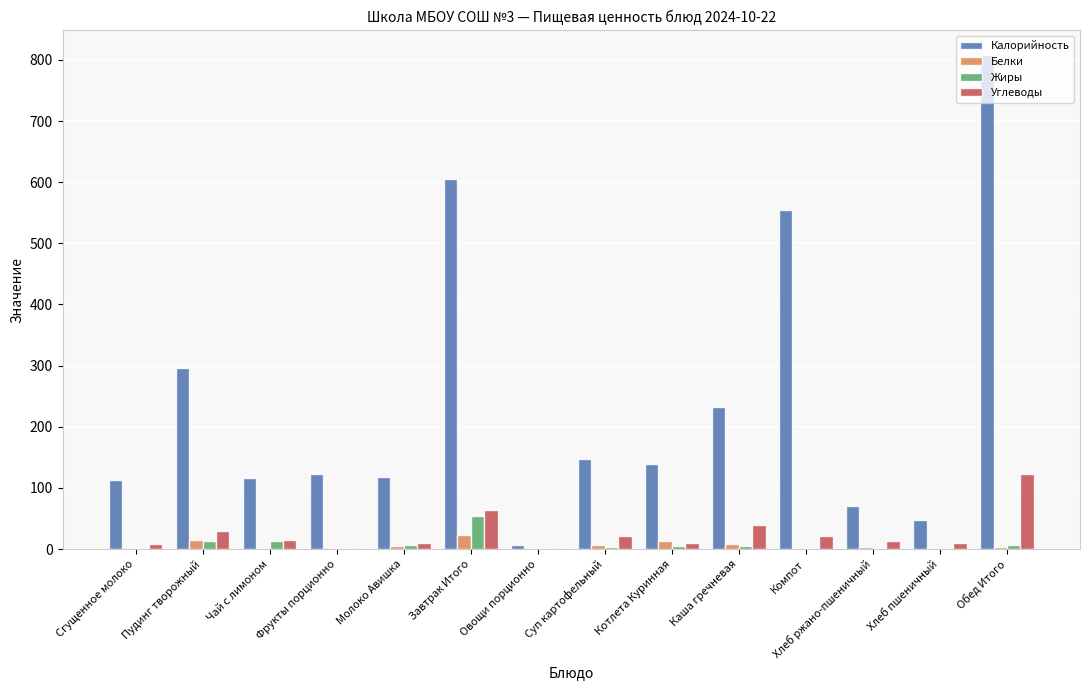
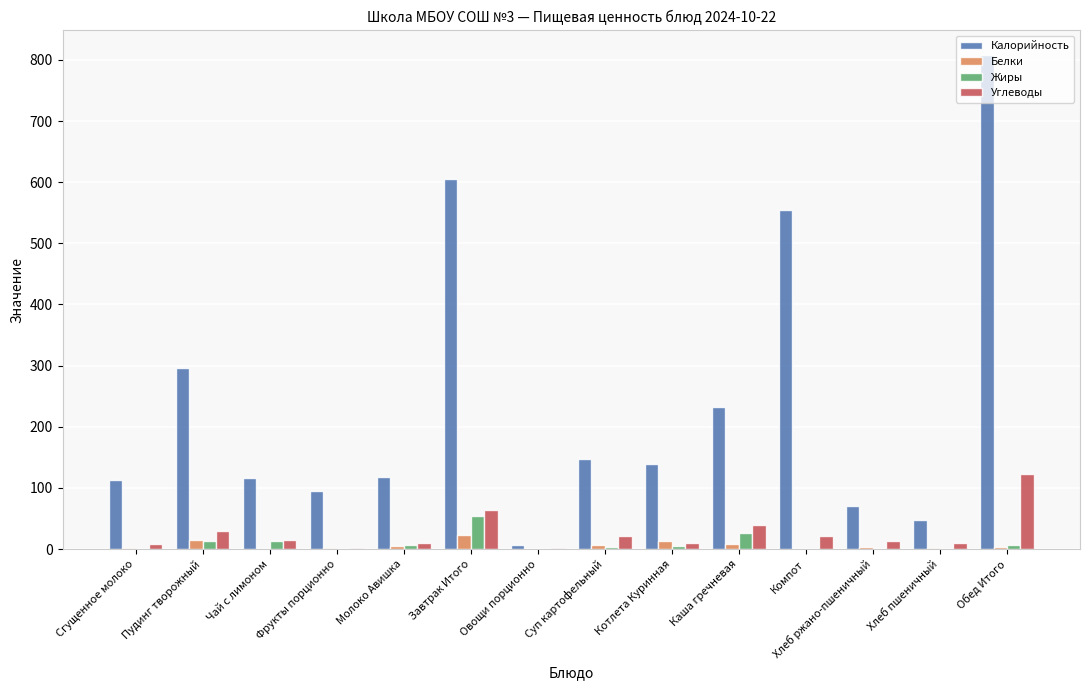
  {
    "Калорийность": {
      "Сгущенное молоко": 110,
      "Пудинг творожный": 300,
      "Чай с лимоном": 120,
-     "Фрукты порционно": 120,
+     "Фрукты порционно": 90,
      "Молоко Авишка": 120,
      "Завтрак Итого": 610,
      "Овощи порционно": 10,
      "Суп картофельный": 150,
      "Котлета Куринная": 140,
      "Каша гречневая": 230,
      "Компот": 550,
      "Хлеб ржано-пшеничный": 70,
      "Хлеб пшеничный": 50
    },
    "Жиры": {
      "Сгущенное молоко": 0,
      "Пудинг творожный": 10,
      "Чай с лимоном": 10,
      "Молоко Авишка": 10,
      "Завтрак Итого": 50,
      "Котлета Куринная": 10,
-     "Каша гречневая": 10,
+     "Каша гречневая": 30,
      "Обед Итого": 10
    }
  }
